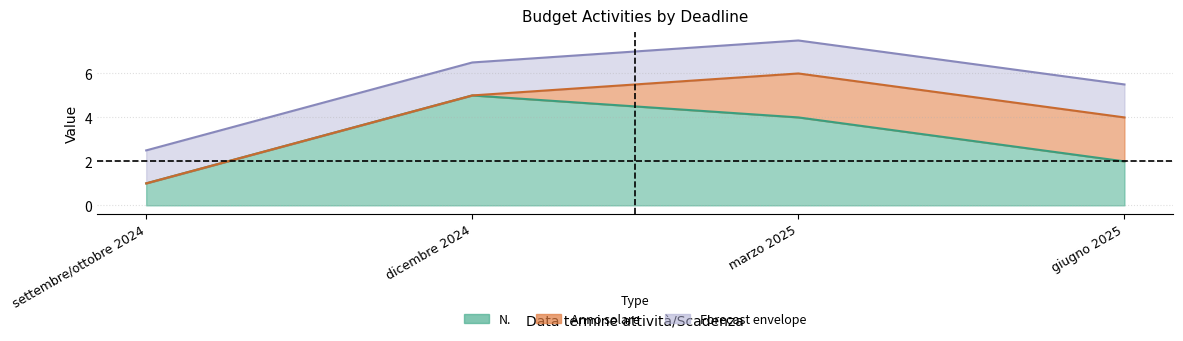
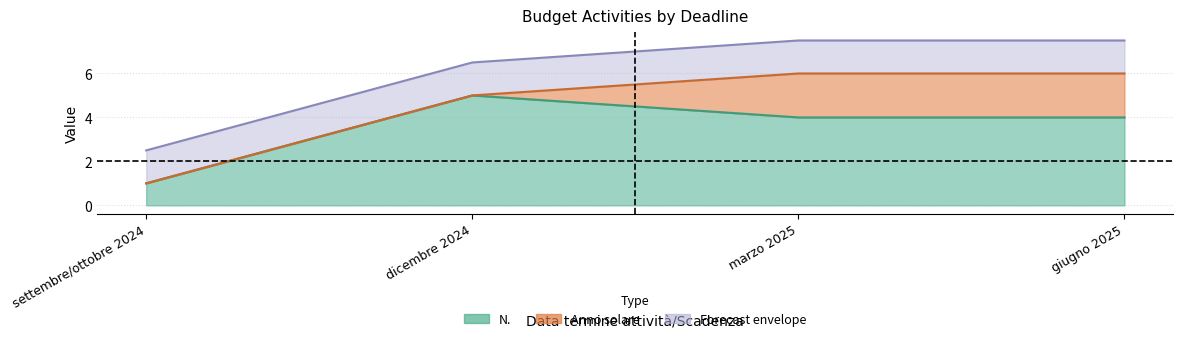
  {
    "N.": {
      "marzo 2025": 4,
-     "giugno 2025": 2
+     "giugno 2025": 4
    },
    "Anno solare": {
      "marzo 2025": 2,
      "giugno 2025": 2
    },
    "Forecast envelope": {
      "settembre/ottobre 2024": 1.5,
      "dicembre 2024": 1.5,
      "marzo 2025": 1.5,
      "giugno 2025": 1.5
    }
  }
